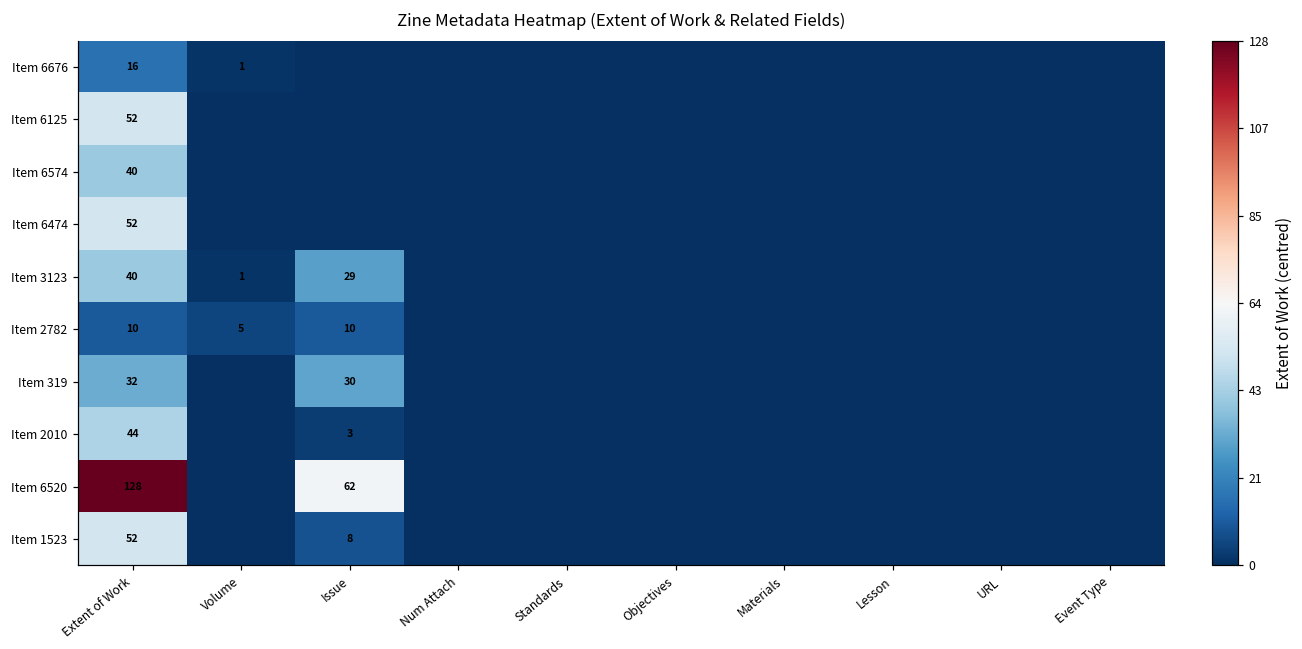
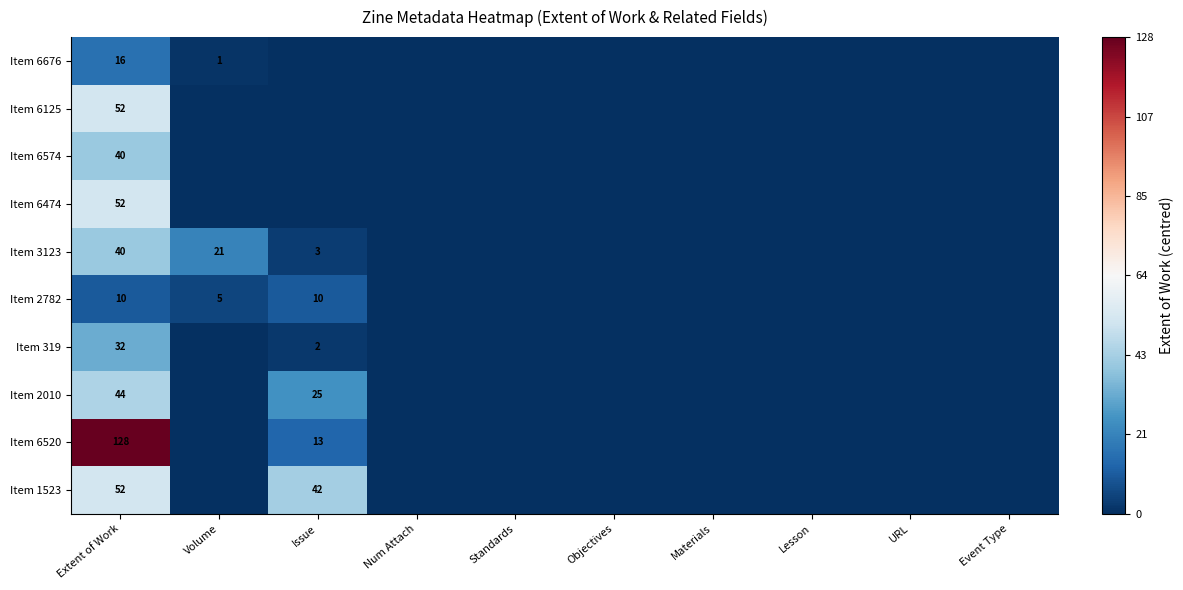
  {
    "Item 6676": {
      "Extent of Work": 16,
      "Volume": 1
    },
    "Item 6125": {
      "Extent of Work": 52
    },
    "Item 6574": {
      "Extent of Work": 40
    },
    "Item 6474": {
      "Extent of Work": 52
    },
    "Item 3123": {
      "Extent of Work": 40,
-     "Volume": 1,
-     "Issue": 29
+     "Volume": 21,
+     "Issue": 3
    },
    "Item 2782": {
      "Extent of Work": 10,
      "Volume": 5,
      "Issue": 10
    },
    "Item 319": {
      "Extent of Work": 32,
-     "Issue": 30
+     "Issue": 2
    },
    "Item 2010": {
      "Extent of Work": 44,
-     "Issue": 3
+     "Issue": 25
    },
    "Item 6520": {
      "Extent of Work": 128,
-     "Issue": 62
+     "Issue": 13
    },
    "Item 1523": {
      "Extent of Work": 52,
-     "Issue": 8
+     "Issue": 42
    }
  }
